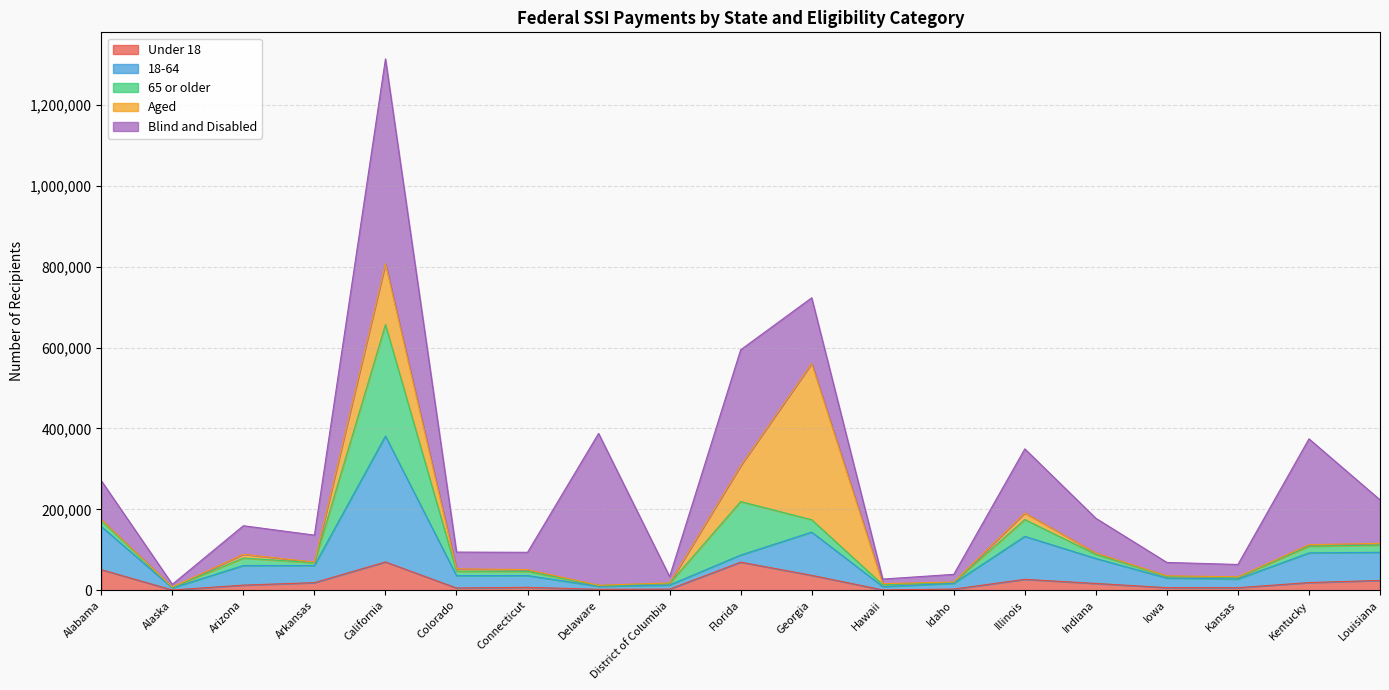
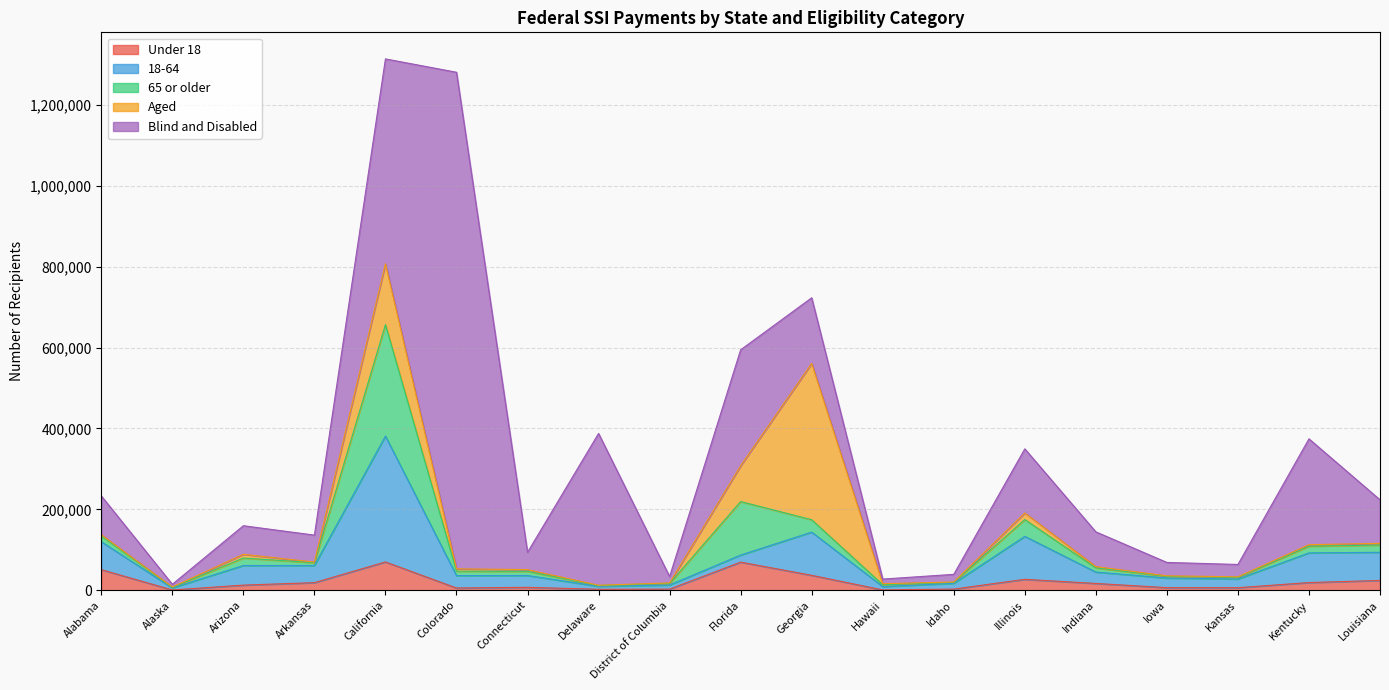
  {
    "Under 18": {
      "Alabama": "50,000",
      "Arizona": "10,000",
      "Arkansas": "20,000",
      "California": "70,000",
      "Colorado": "10,000",
      "Connecticut": "10,000",
      "Delaware": "0",
      "District of Columbia": "0",
      "Florida": "70,000",
      "Georgia": "40,000",
      "Hawaii": "0",
      "Idaho": "0",
      "Illinois": "30,000",
      "Indiana": "20,000",
      "Iowa": "10,000",
      "Kansas": "10,000",
      "Kentucky": "20,000",
      "Louisiana": "20,000"
    },
    "18-64": {
-     "Alabama": "110,000",
+     "Alabama": "70,000",
      "Arizona": "50,000",
      "Arkansas": "40,000",
      "California": "310,000",
      "Colorado": "30,000",
      "Connecticut": "30,000",
      "Florida": "20,000",
      "Georgia": "110,000",
      "Illinois": "110,000",
-     "Indiana": "60,000",
+     "Indiana": "30,000",
      "Kentucky": "70,000",
      "Louisiana": "70,000"
    },
    "65 or older": {
      "Arizona": "20,000",
      "California": "280,000",
      "Florida": "130,000",
      "Georgia": "30,000",
      "Illinois": "40,000"
    },
    "Aged": {
      "Arizona": "10,000",
      "California": "150,000",
      "Florida": "90,000",
      "Georgia": "390,000",
      "Illinois": "20,000"
    },
    "Blind and Disabled": {
      "Alabama": "100,000",
      "Alaska": "10,000",
      "Arizona": "70,000",
      "Arkansas": "70,000",
      "California": "510,000",
-     "Colorado": "40,000",
+     "Colorado": "1,230,000",
      "Connecticut": "40,000",
      "Delaware": "380,000",
      "District of Columbia": "20,000",
      "Florida": "290,000",
      "Georgia": "160,000",
      "Hawaii": "10,000",
      "Idaho": "20,000",
      "Illinois": "160,000",
      "Indiana": "90,000",
      "Iowa": "30,000",
      "Kansas": "30,000",
      "Kentucky": "260,000",
      "Louisiana": "110,000"
    }
  }
